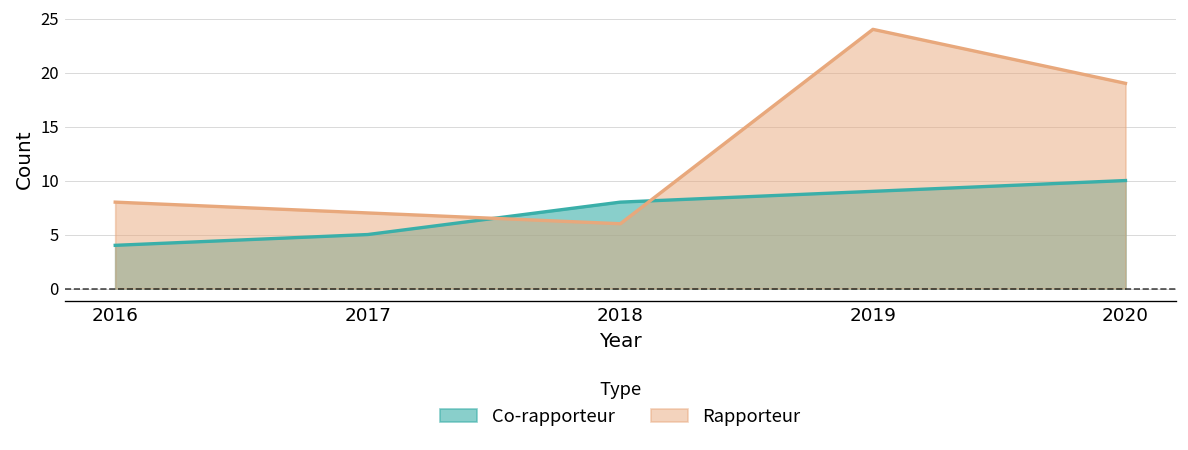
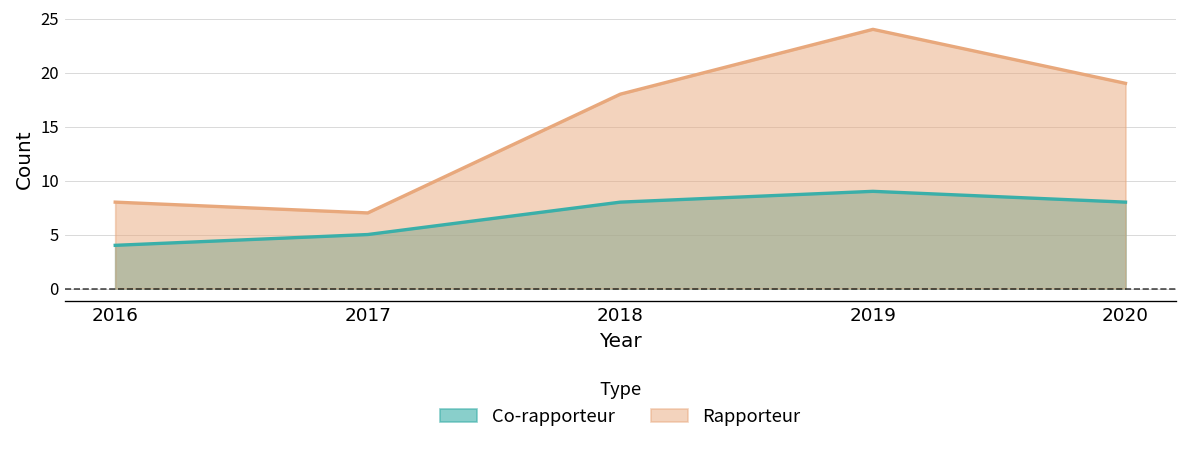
  {
    "Co-rapporteur": {
      "2016": 4,
      "2017": 5,
      "2018": 8,
      "2019": 9,
-     "2020": 10
+     "2020": 8
    },
    "Rapporteur": {
      "2016": 8,
      "2017": 7,
-     "2018": 6,
+     "2018": 18,
      "2019": 24,
      "2020": 19
    }
  }
